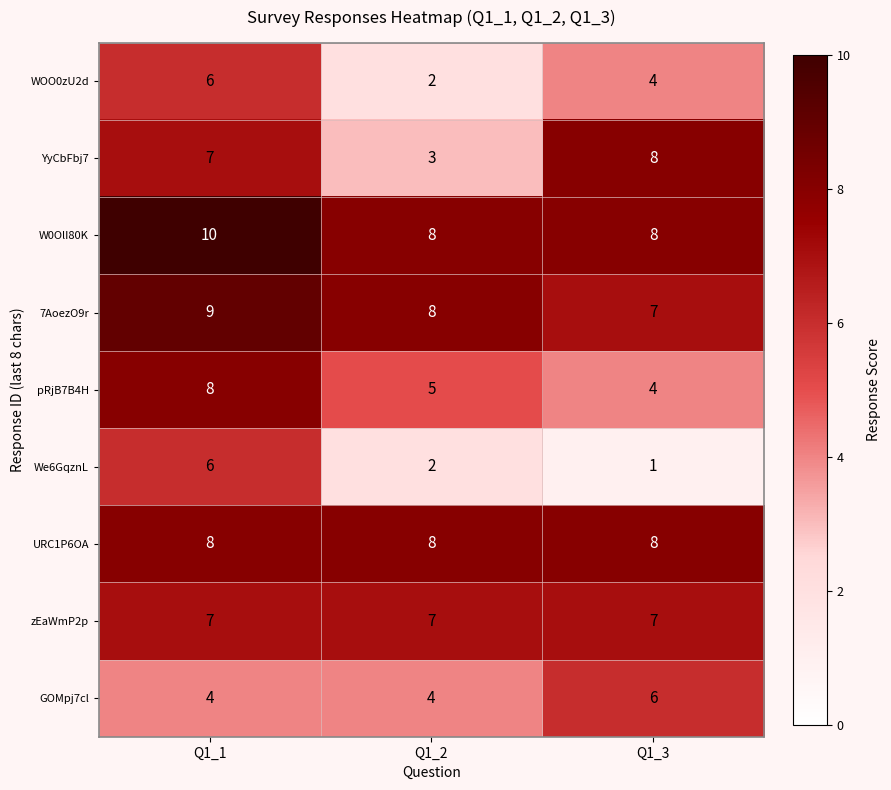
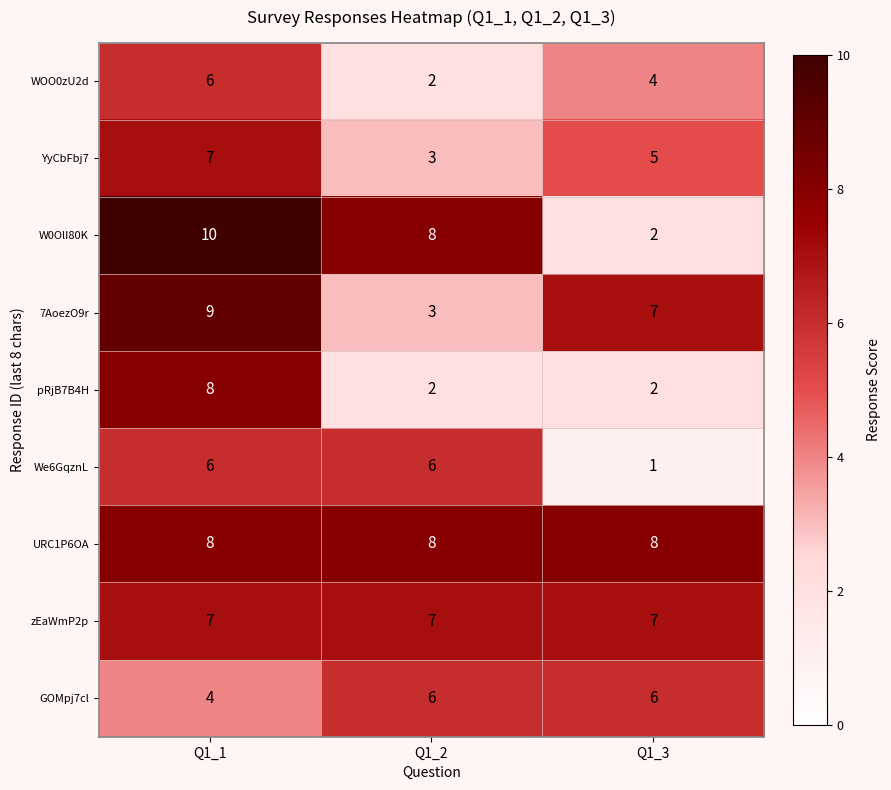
  {
    "WOO0zU2d": {
      "Q1_1": 6,
      "Q1_2": 2,
      "Q1_3": 4
    },
    "YyCbFbj7": {
      "Q1_1": 7,
      "Q1_2": 3,
-     "Q1_3": 8
+     "Q1_3": 5
    },
    "W0OlI80K": {
      "Q1_1": 10,
      "Q1_2": 8,
-     "Q1_3": 8
+     "Q1_3": 2
    },
    "7AoezO9r": {
      "Q1_1": 9,
-     "Q1_2": 8,
+     "Q1_2": 3,
      "Q1_3": 7
    },
    "pRjB7B4H": {
      "Q1_1": 8,
-     "Q1_2": 5,
-     "Q1_3": 4
+     "Q1_2": 2,
+     "Q1_3": 2
    },
    "We6GqznL": {
      "Q1_1": 6,
-     "Q1_2": 2,
+     "Q1_2": 6,
      "Q1_3": 1
    },
    "URC1P6OA": {
      "Q1_1": 8,
      "Q1_2": 8,
      "Q1_3": 8
    },
    "zEaWmP2p": {
      "Q1_1": 7,
      "Q1_2": 7,
      "Q1_3": 7
    },
    "GOMpj7cl": {
      "Q1_1": 4,
-     "Q1_2": 4,
+     "Q1_2": 6,
      "Q1_3": 6
    }
  }
